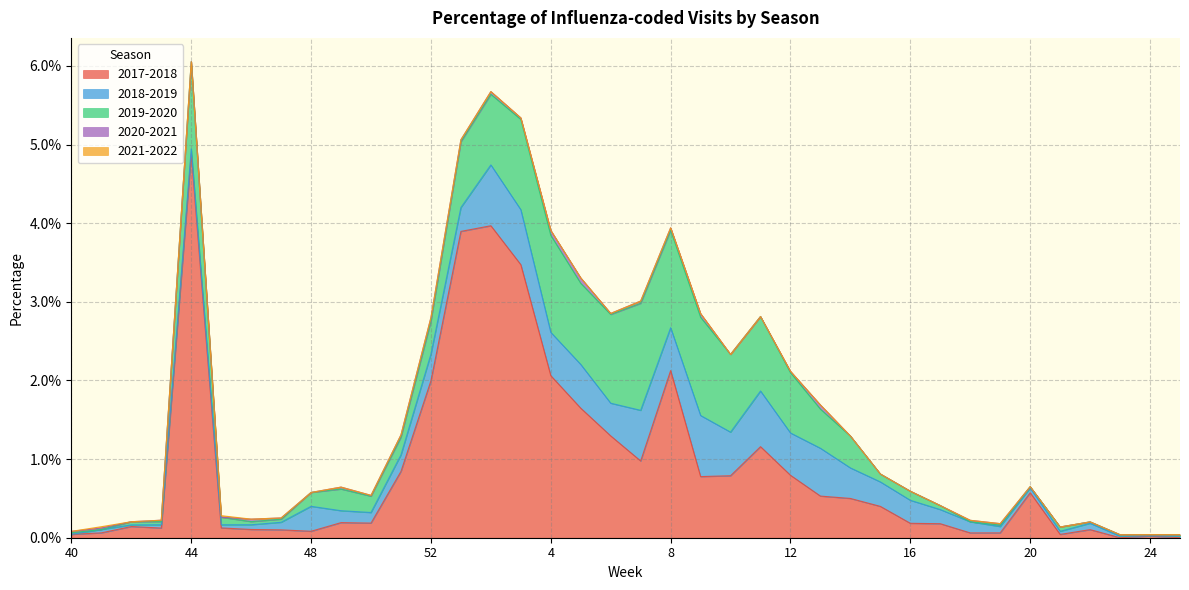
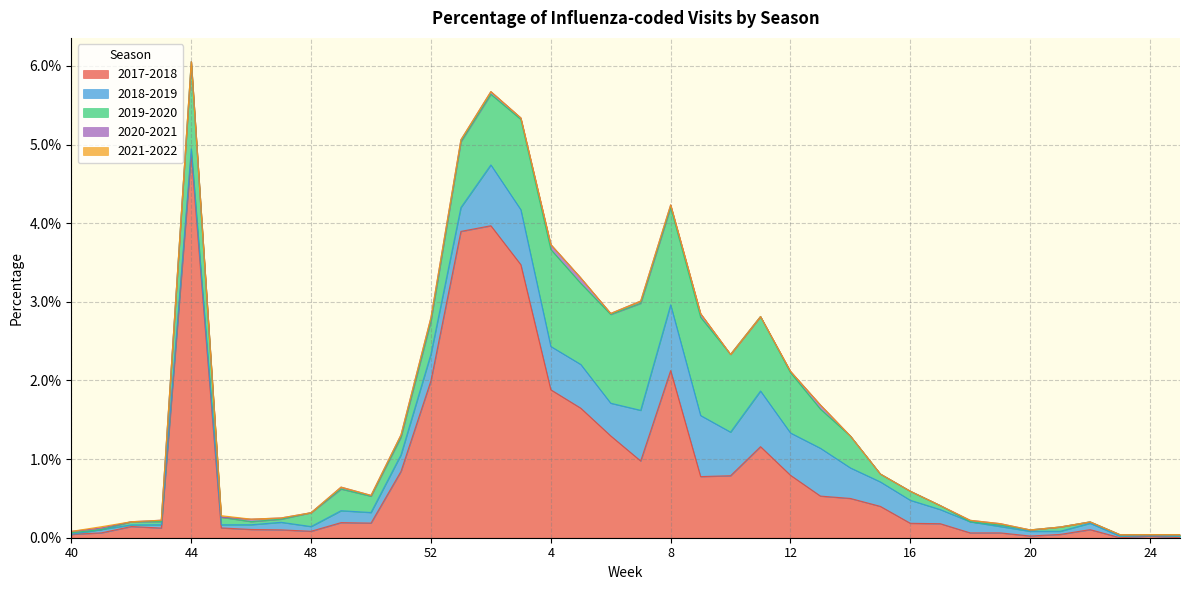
  {
    "2017-2018": {
      "44": "4.9%",
      "48": "0.1%",
      "52": "2.0%",
-     "4": "2.1%",
+     "4": "1.9%",
      "8": "2.1%",
      "12": "0.8%",
      "16": "0.2%",
-     "20": "0.6%"
+     "20": "0.0%"
    },
    "2018-2019": {
      "44": "0.1%",
-     "48": "0.3%",
+     "48": "0.1%",
      "52": "0.3%",
      "4": "0.6%",
-     "8": "0.5%",
+     "8": "0.8%",
      "12": "0.5%",
      "16": "0.3%"
    },
    "2019-2020": {
      "52": "0.4%",
      "4": "1.2%"
    }
  }
